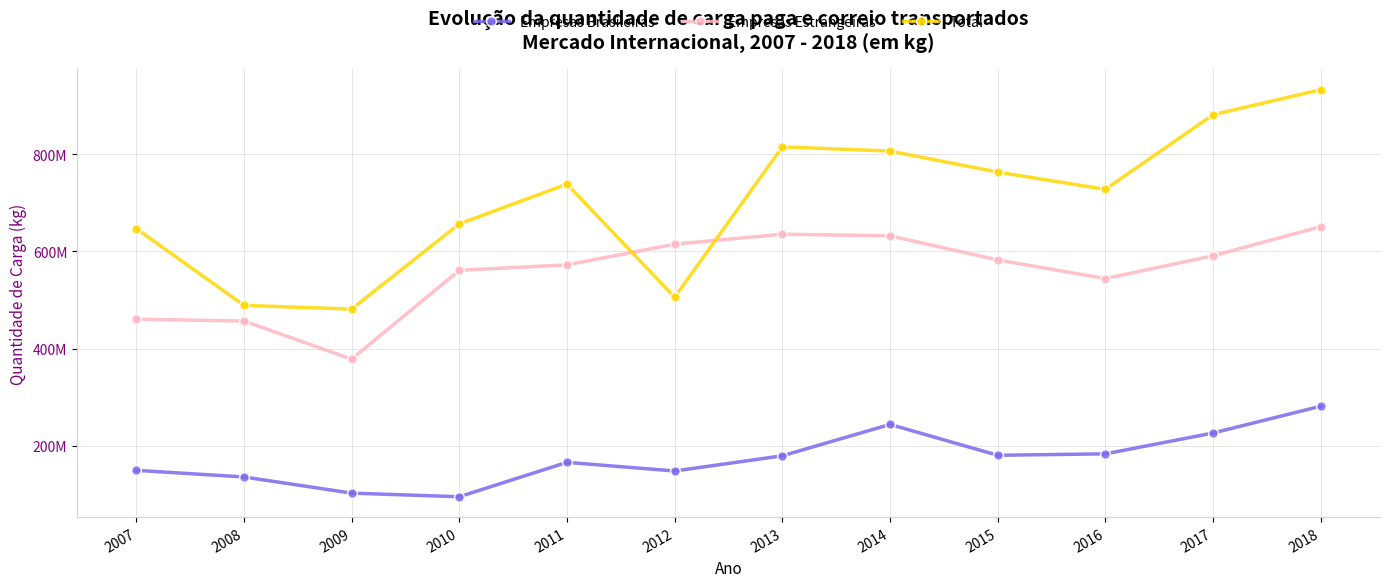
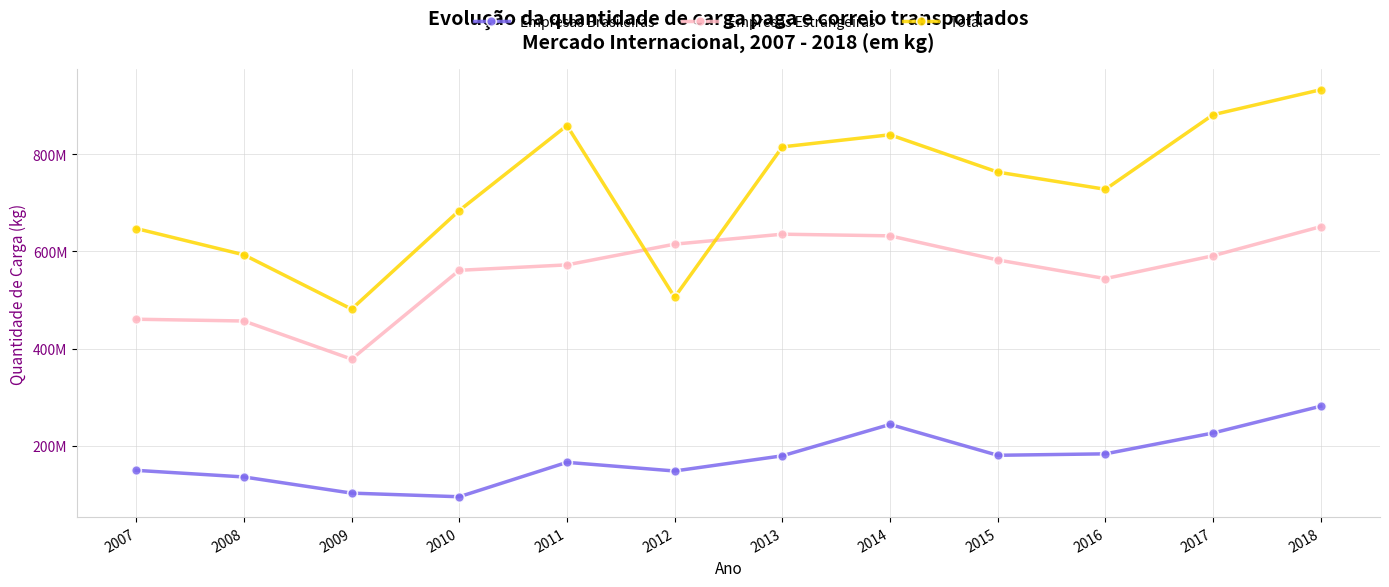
  {
    "Empresas Brasileiras": {
      "2007": 150000000,
      "2008": 140000000,
      "2009": 100000000,
      "2010": 100000000,
      "2011": 170000000,
      "2012": 150000000,
      "2013": 180000000,
      "2014": 240000000,
      "2015": 180000000,
      "2016": 180000000,
      "2017": 230000000,
      "2018": 280000000
    },
    "Empresas Estrangeiras": {
      "2007": 460000000,
      "2008": 460000000,
      "2009": 380000000,
      "2010": 560000000,
      "2011": 570000000,
      "2012": 620000000,
      "2013": 640000000,
      "2014": 630000000,
      "2015": 580000000,
      "2016": 540000000,
      "2017": 590000000,
      "2018": 650000000
    },
    "Total": {
      "2007": 650000000,
-     "2008": 490000000,
+     "2008": 590000000,
      "2009": 480000000,
-     "2010": 660000000,
-     "2011": 740000000,
+     "2010": 680000000,
+     "2011": 860000000,
      "2012": 510000000,
      "2013": 820000000,
-     "2014": 810000000,
+     "2014": 840000000,
      "2015": 760000000,
      "2016": 730000000,
      "2017": 880000000,
      "2018": 930000000
    }
  }
